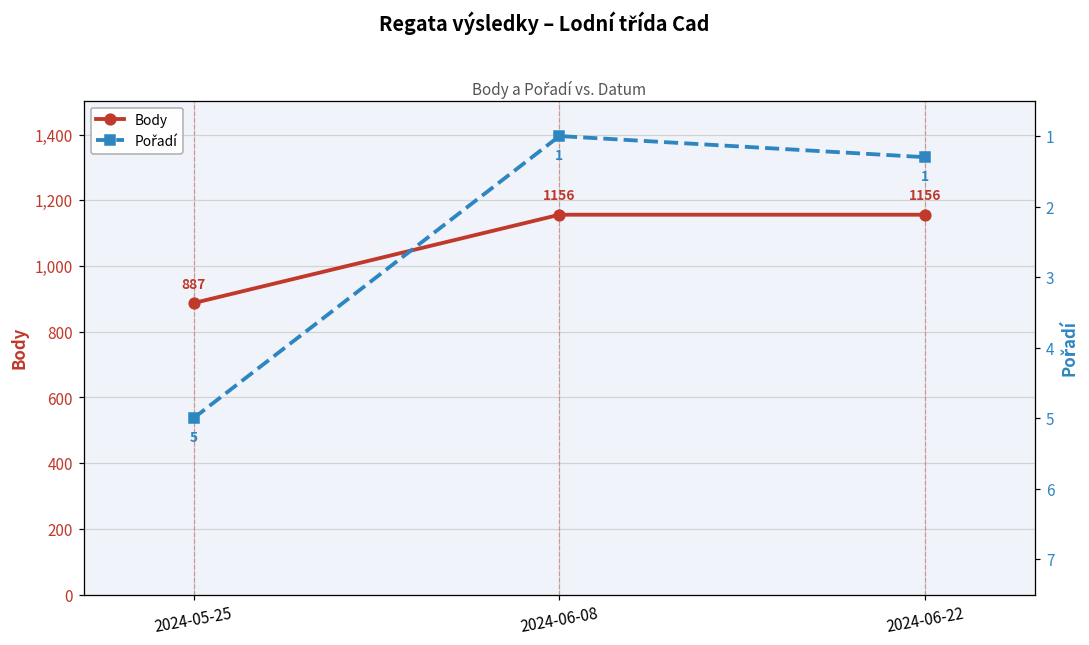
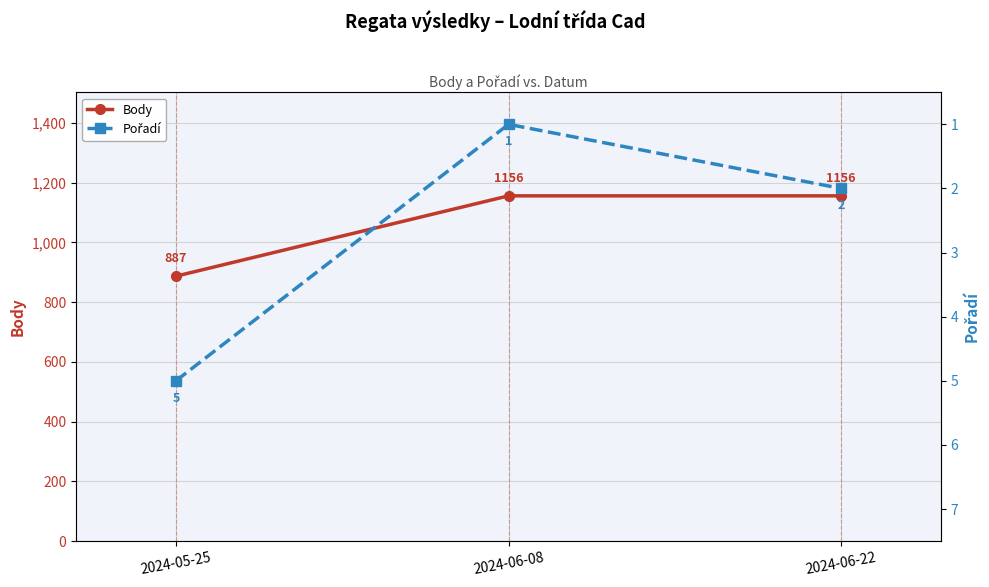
  {
    "Body": {
      "2024-05-25": 887,
      "2024-06-08": 1156,
      "2024-06-22": 1156
    },
    "Pořadí": {
      "2024-05-25": 5,
      "2024-06-08": 1,
-     "2024-06-22": 1
+     "2024-06-22": 2
    }
  }
